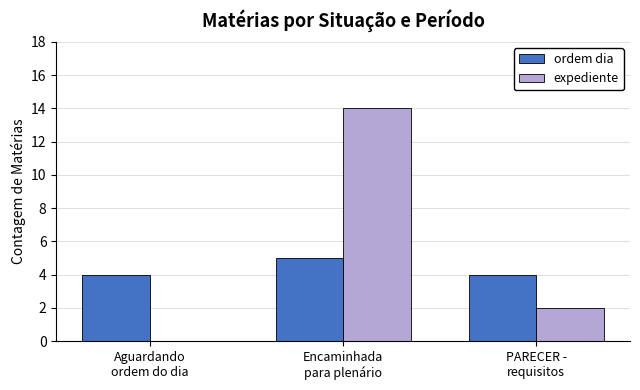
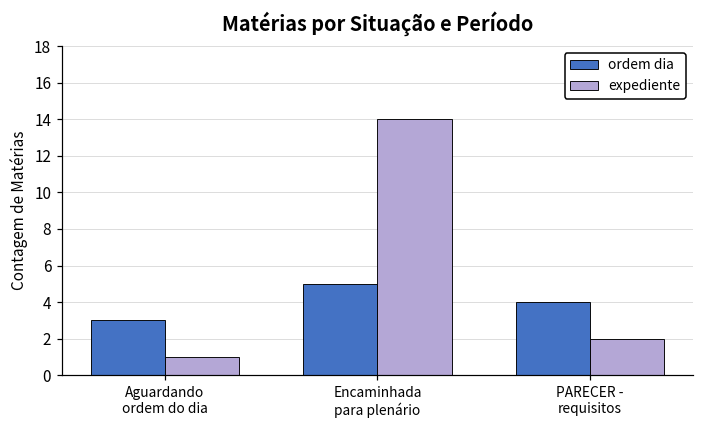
  {
    "ordem dia": {
-     "Aguardando ordem do dia": 4,
+     "Aguardando ordem do dia": 3,
      "Encaminhada para plenário": 5,
      "PARECER - requisitos": 4
    },
    "expediente": {
-     "Aguardando ordem do dia": 0,
+     "Aguardando ordem do dia": 1,
      "Encaminhada para plenário": 14,
      "PARECER - requisitos": 2
    }
  }
